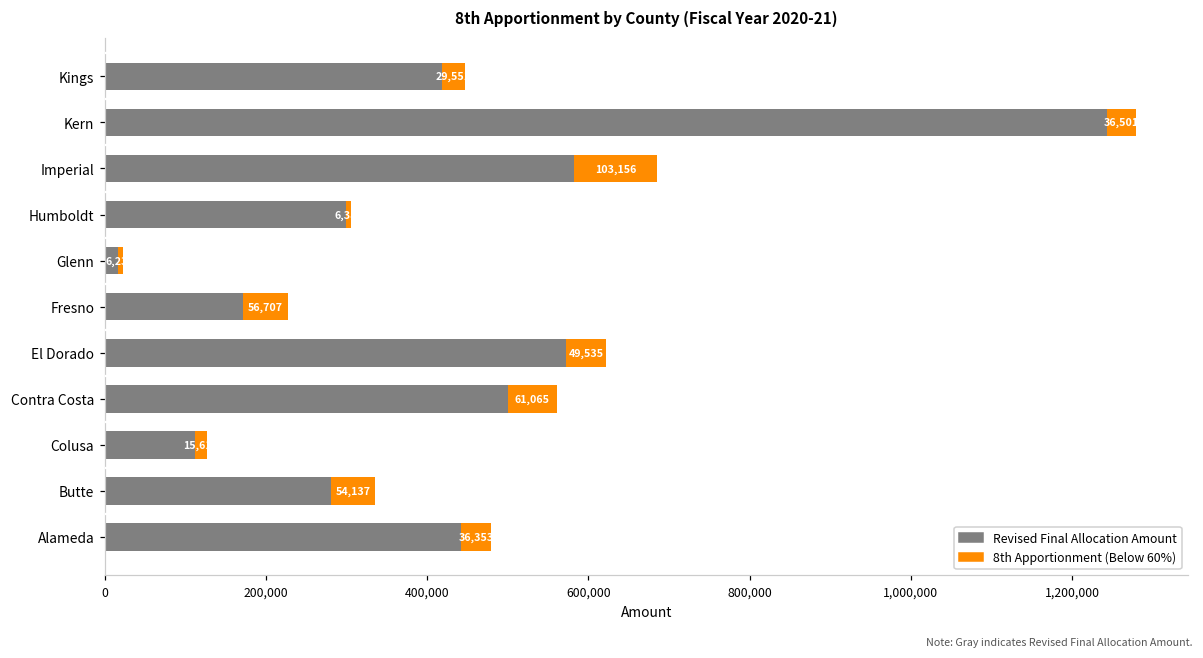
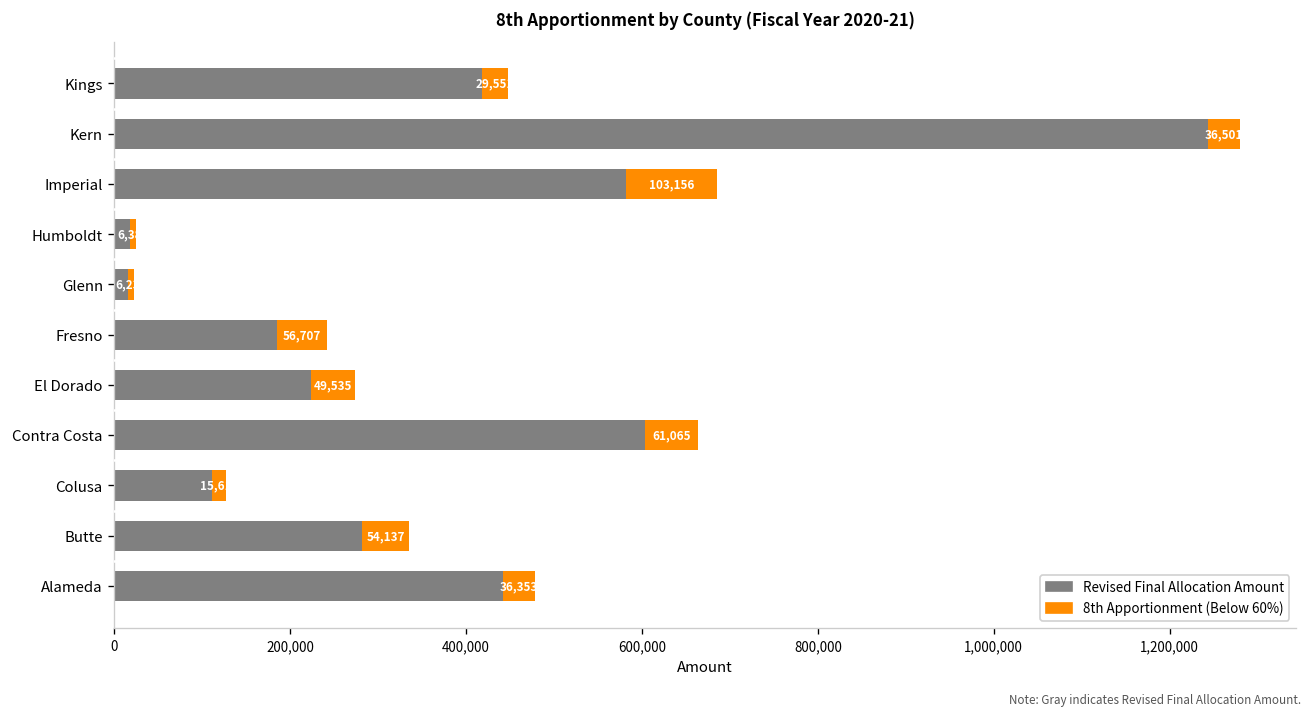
  {
    "Revised Final Allocation Amount": {
      "Kings": "420,000",
      "Kern": "1,240,000",
      "Imperial": "580,000",
-     "Humboldt": "300,000",
+     "Humboldt": "20,000",
      "Glenn": "20,000",
-     "Fresno": "170,000",
-     "El Dorado": "570,000",
-     "Contra Costa": "500,000",
+     "Fresno": "190,000",
+     "El Dorado": "220,000",
+     "Contra Costa": "600,000",
      "Colusa": "110,000",
      "Butte": "280,000",
      "Alameda": "440,000"
    }
  }
